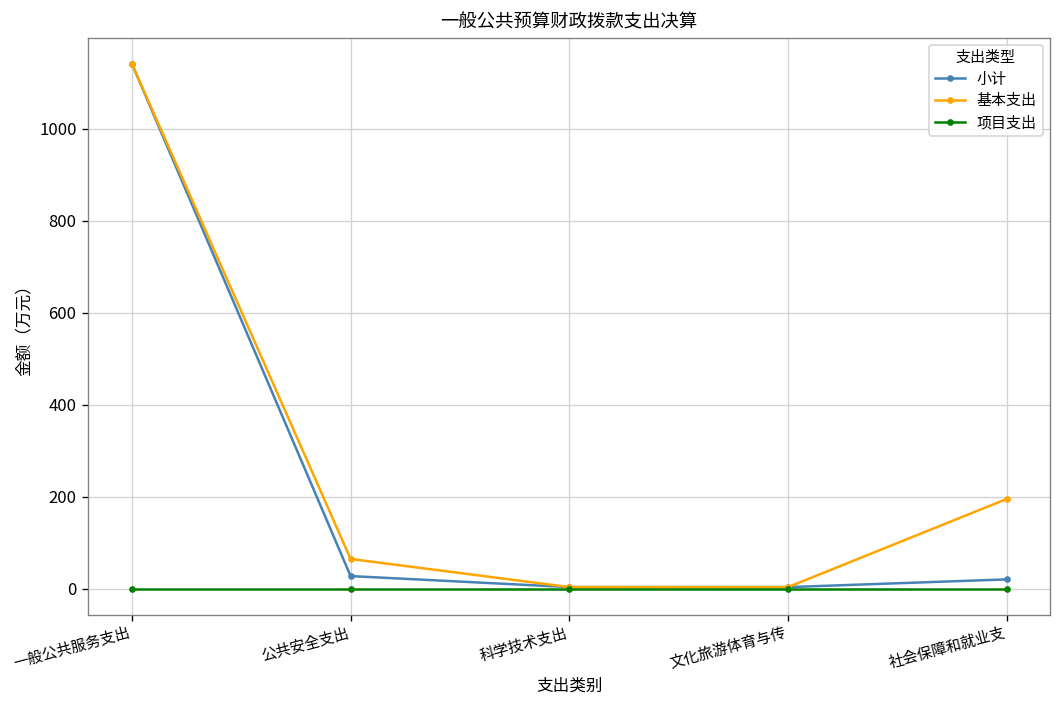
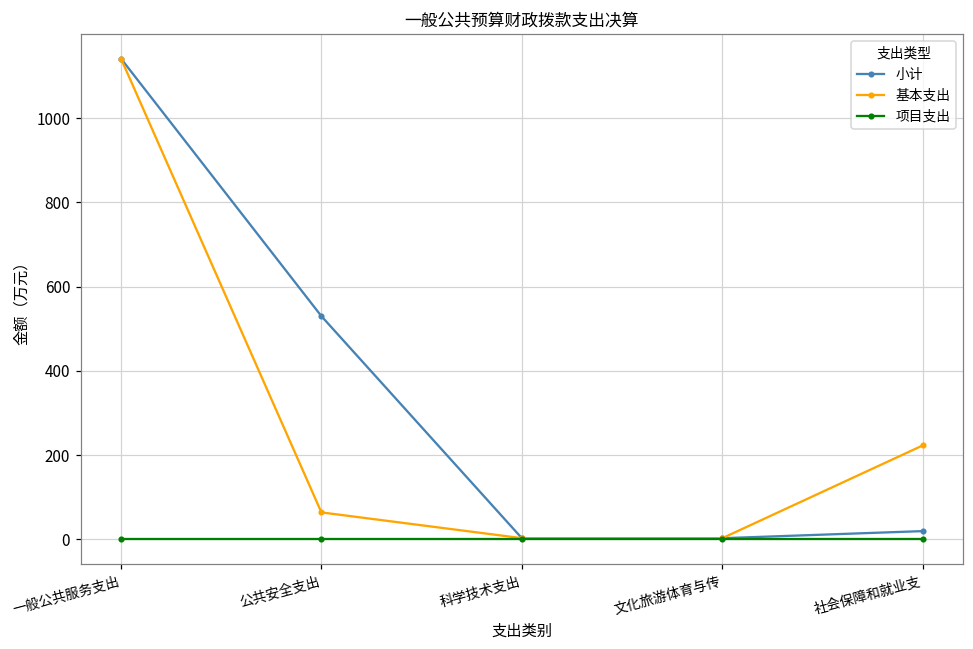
  {
    "小计": {
-     "公共安全支出": 30,
+     "公共安全支出": 530,
      "社会保障和就业支": 20
    },
    "基本支出": {
      "公共安全支出": 60,
-     "社会保障和就业支": 190
+     "社会保障和就业支": 220
    },
    "项目支出": {
      "一般公共服务支出": 0,
      "公共安全支出": 0,
      "社会保障和就业支": 0
    }
  }
